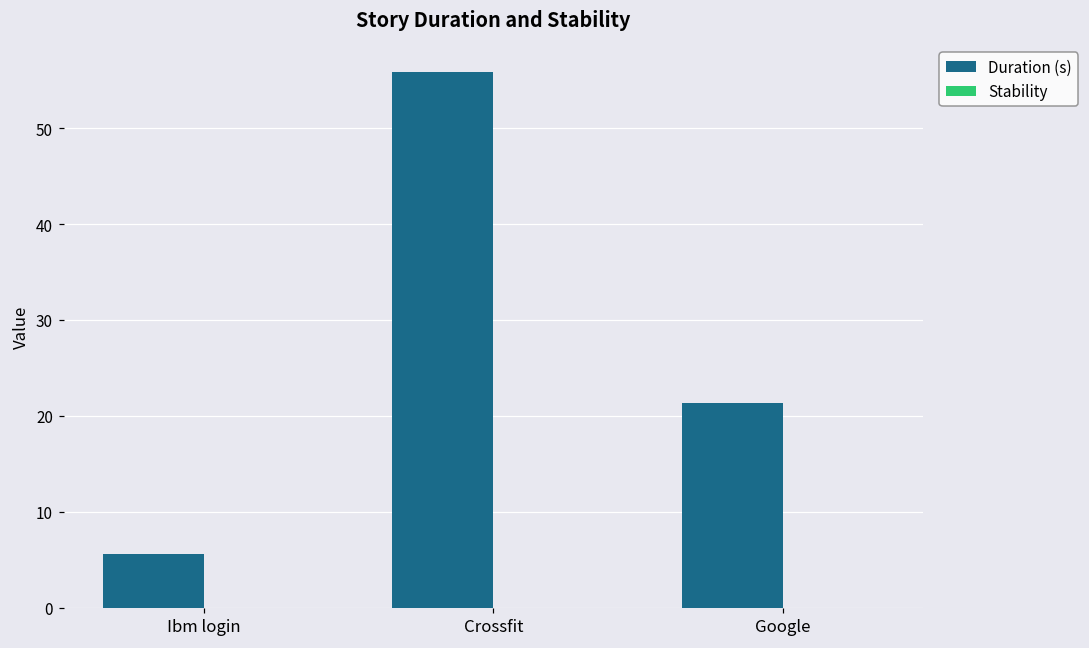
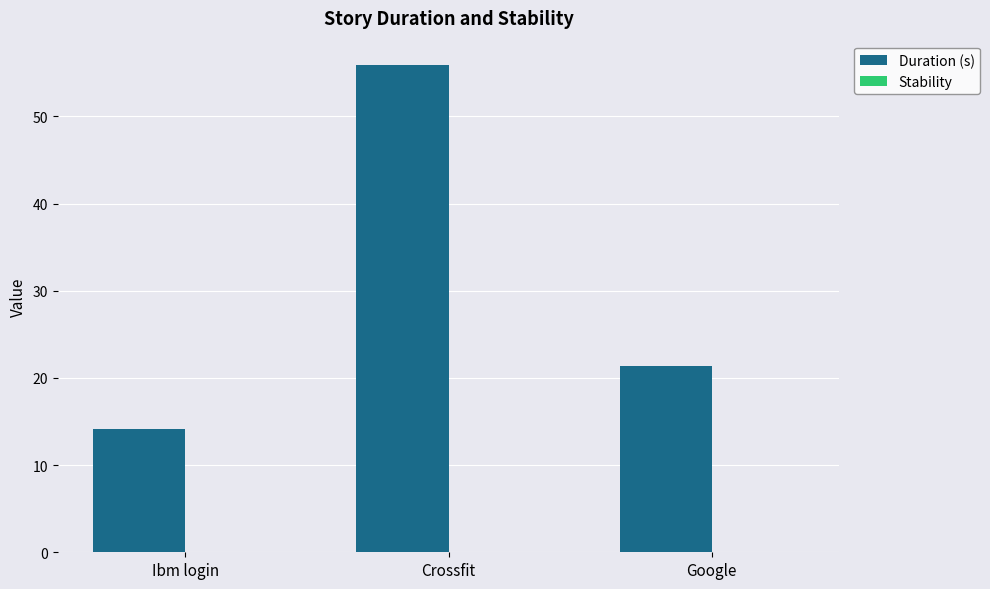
  {
    "Duration (s)": {
-     "Ibm login": 6,
+     "Ibm login": 14,
      "Crossfit": 56,
      "Google": 21
    },
    "Stability": {
      "Ibm login": 0,
      "Crossfit": 0,
      "Google": 0
    }
  }
